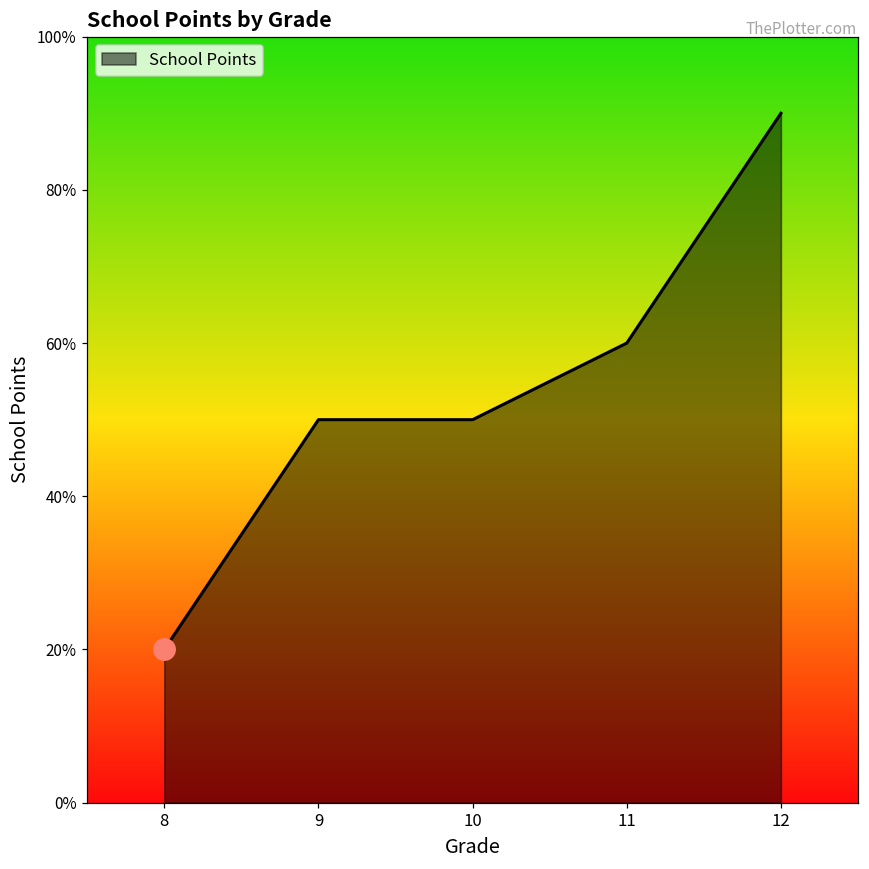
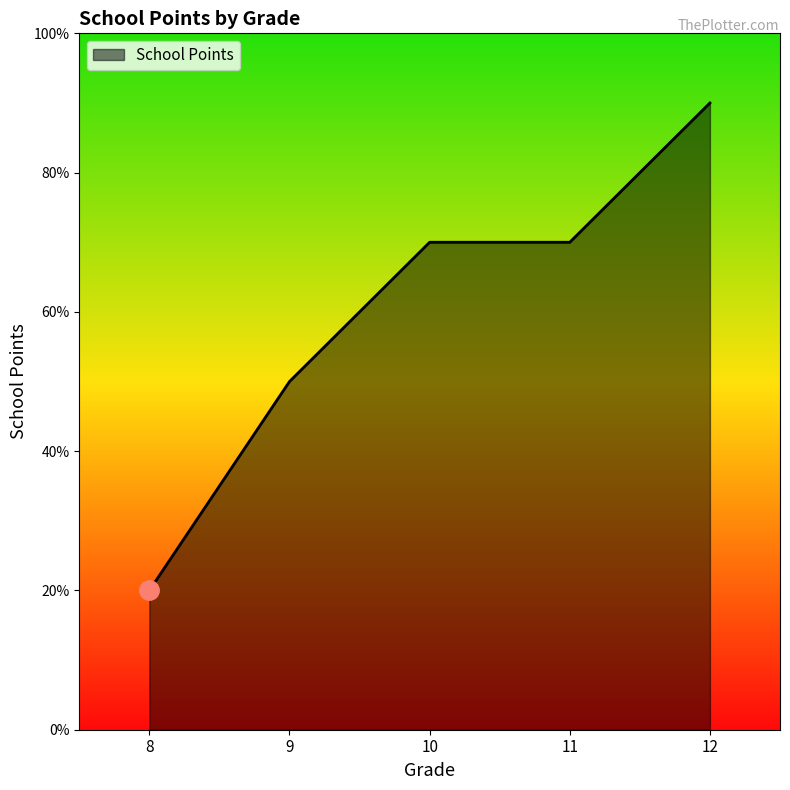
  {
    "School Points": {
      "9": "50%",
-     "10": "50%",
-     "11": "60%",
+     "10": "70%",
+     "11": "70%",
      "12": "90%"
    }
  }
